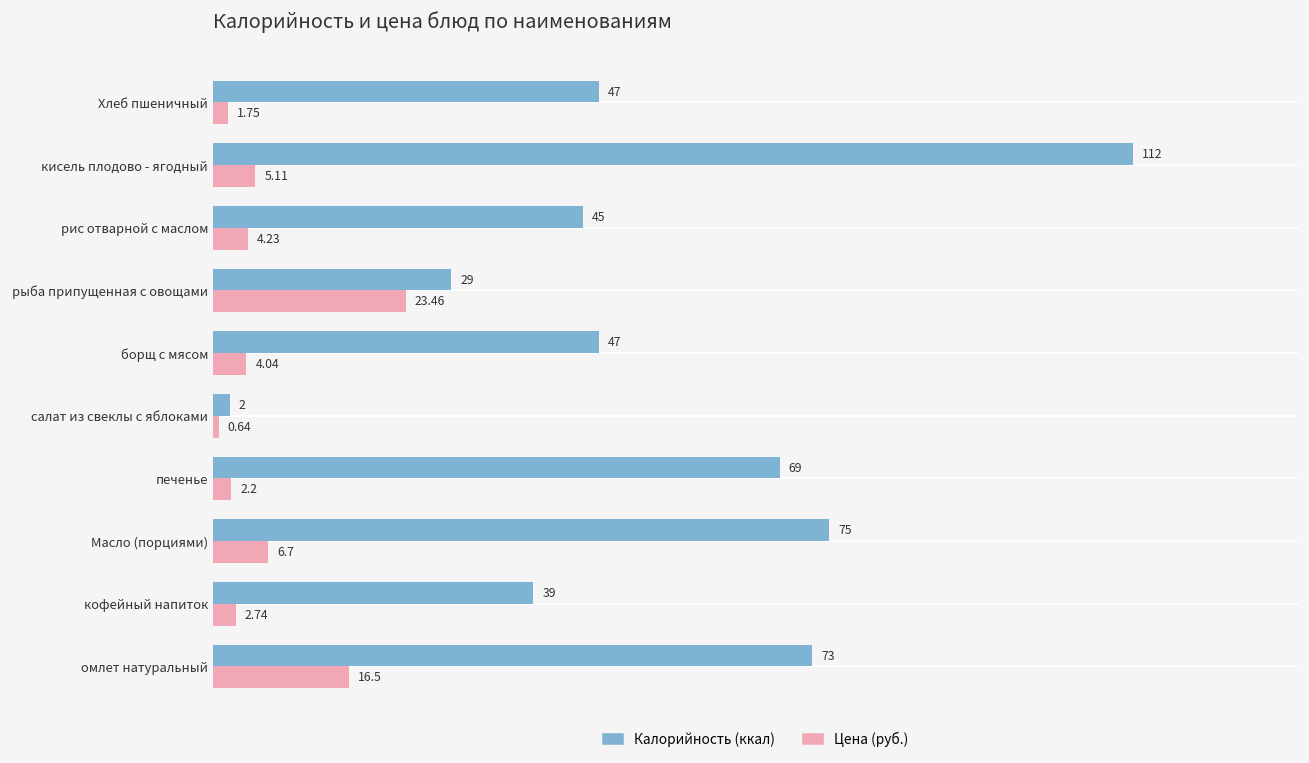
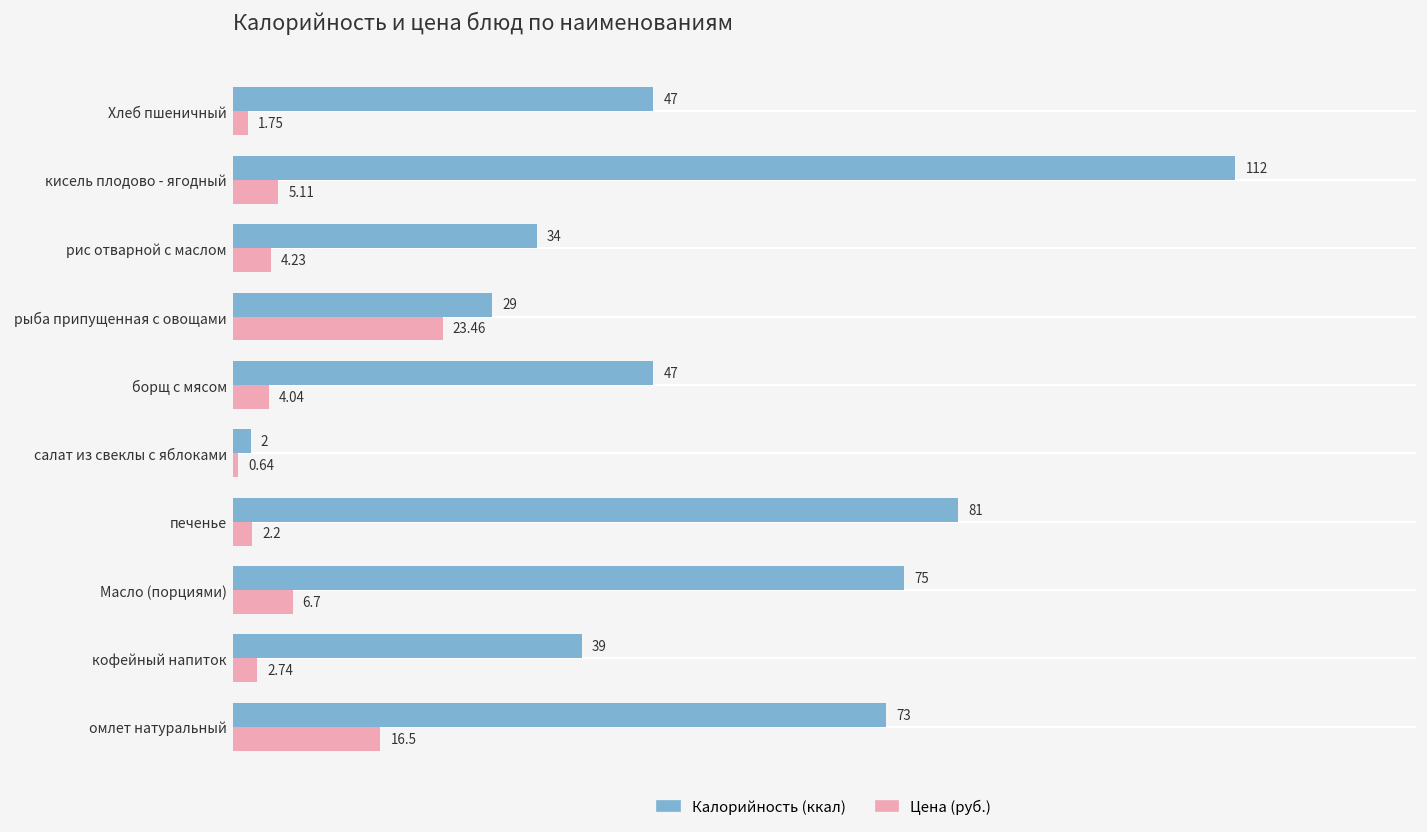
  {
    "Калорийность (ккал)": {
      "Хлеб пшеничный": 47,
      "кисель плодово - ягодный": 112,
-     "рис отварной с маслом": 45,
+     "рис отварной с маслом": 34,
      "рыба припущенная с овощами": 29,
      "борщ с мясом": 47,
      "салат из свеклы с яблоками": 2,
-     "печенье": 69,
+     "печенье": 81,
      "Масло (порциями)": 75,
      "кофейный напиток": 39,
      "омлет натуральный": 73
    },
    "Цена (руб.)": {
      "Хлеб пшеничный": 1.75,
      "кисель плодово - ягодный": 5.11,
      "рис отварной с маслом": 4.23,
      "рыба припущенная с овощами": 23.46,
      "борщ с мясом": 4.04,
      "салат из свеклы с яблоками": 0.64,
      "печенье": 2.2,
      "Масло (порциями)": 6.7,
      "кофейный напиток": 2.74,
      "омлет натуральный": 16.5
    }
  }
